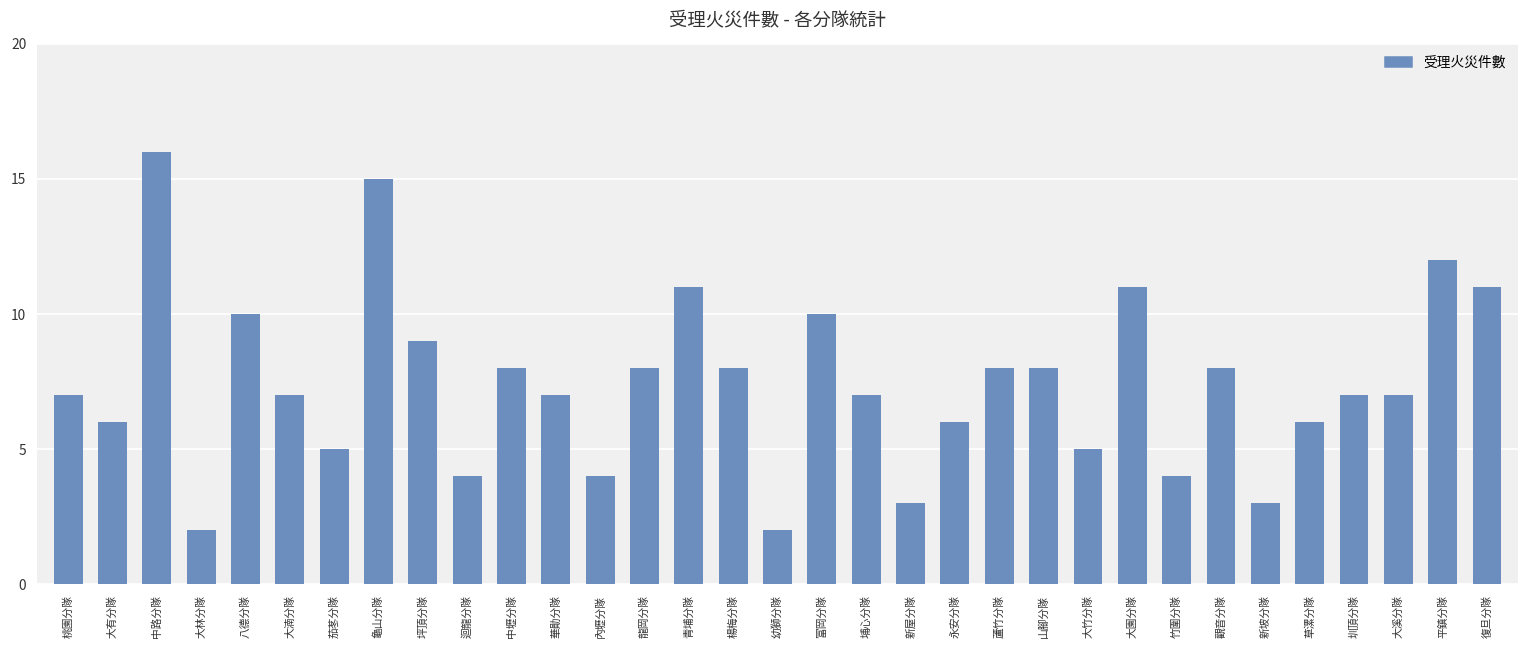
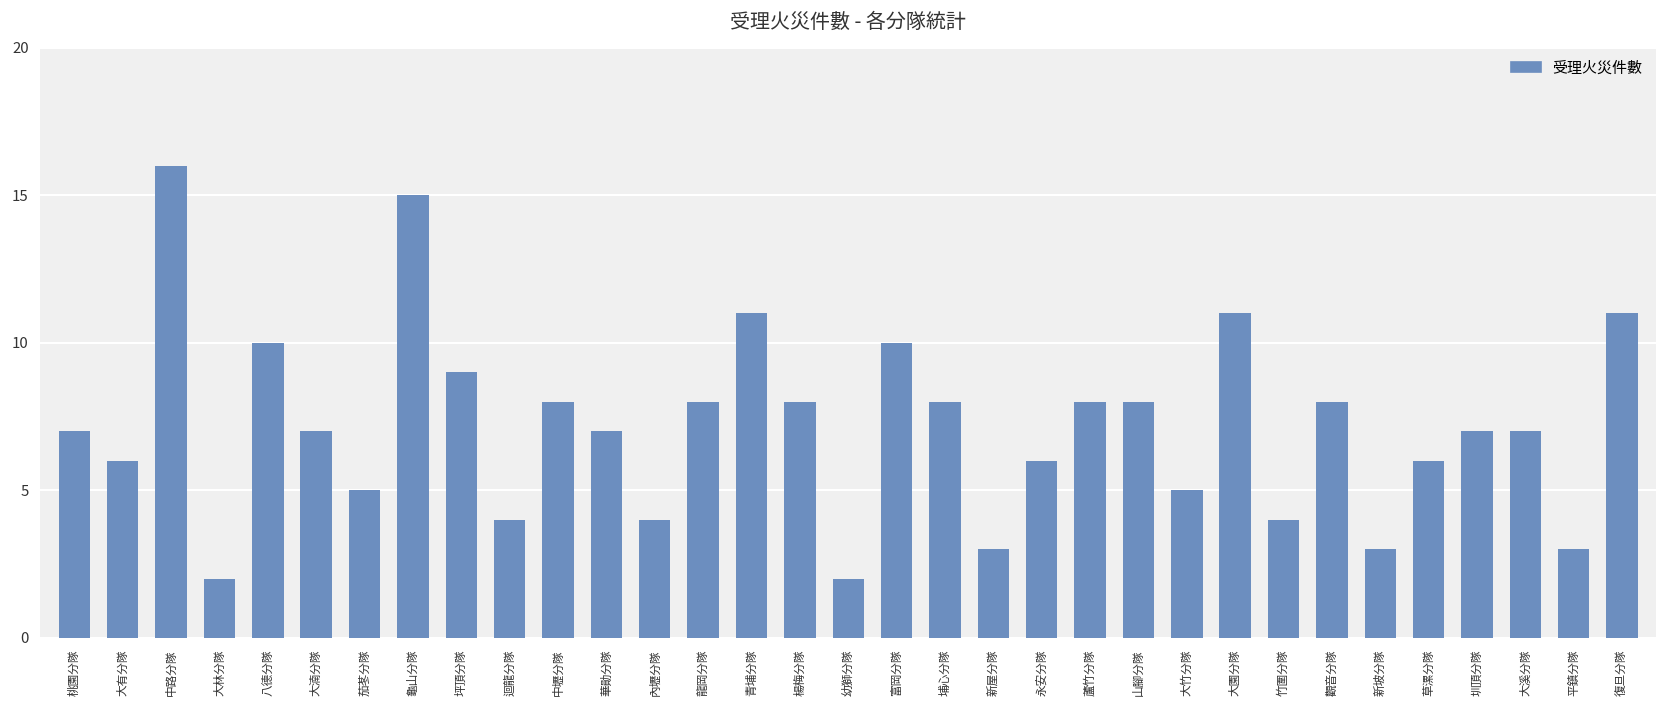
  {
    "桃園分隊": 7,
    "大有分隊": 6,
    "中路分隊": 16,
    "大林分隊": 2,
    "八德分隊": 10,
    "大湳分隊": 7,
    "茄苳分隊": 5,
    "龜山分隊": 15,
    "坪頂分隊": 9,
    "迴龍分隊": 4,
    "中壢分隊": 8,
    "華勛分隊": 7,
    "內壢分隊": 4,
    "龍岡分隊": 8,
    "青埔分隊": 11,
    "楊梅分隊": 8,
    "幼獅分隊": 2,
    "富岡分隊": 10,
-   "埔心分隊": 7,
+   "埔心分隊": 8,
    "新屋分隊": 3,
    "永安分隊": 6,
    "蘆竹分隊": 8,
    "山腳分隊": 8,
    "大竹分隊": 5,
    "大園分隊": 11,
    "竹圍分隊": 4,
    "觀音分隊": 8,
    "新坡分隊": 3,
    "草漯分隊": 6,
    "圳頂分隊": 7,
    "大溪分隊": 7,
-   "平鎮分隊": 12,
+   "平鎮分隊": 3,
    "復旦分隊": 11
  }
